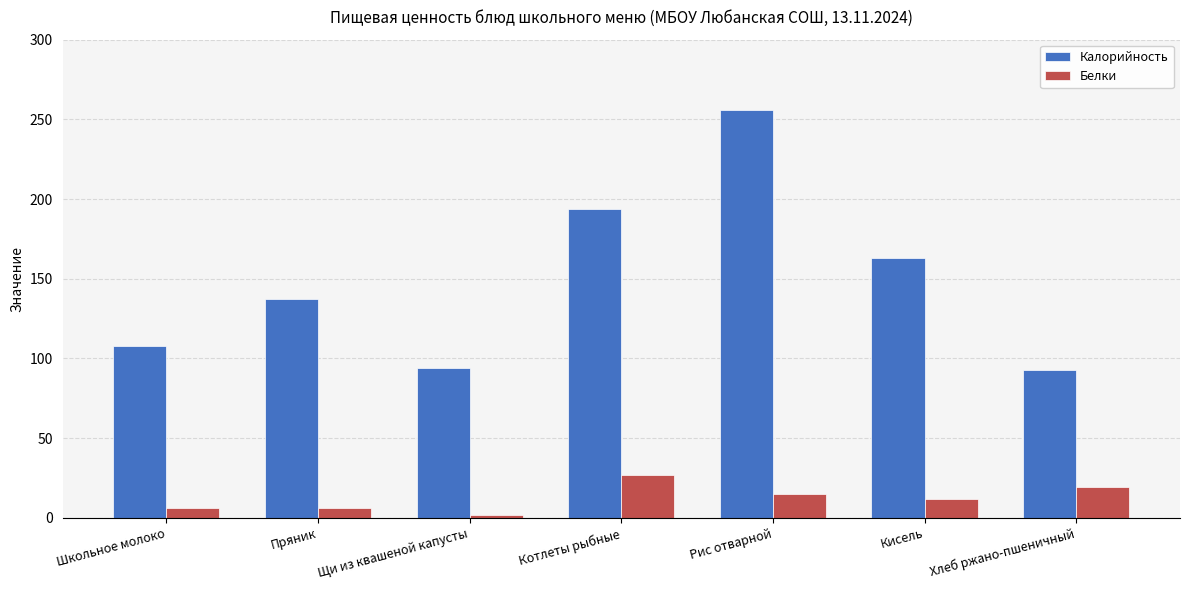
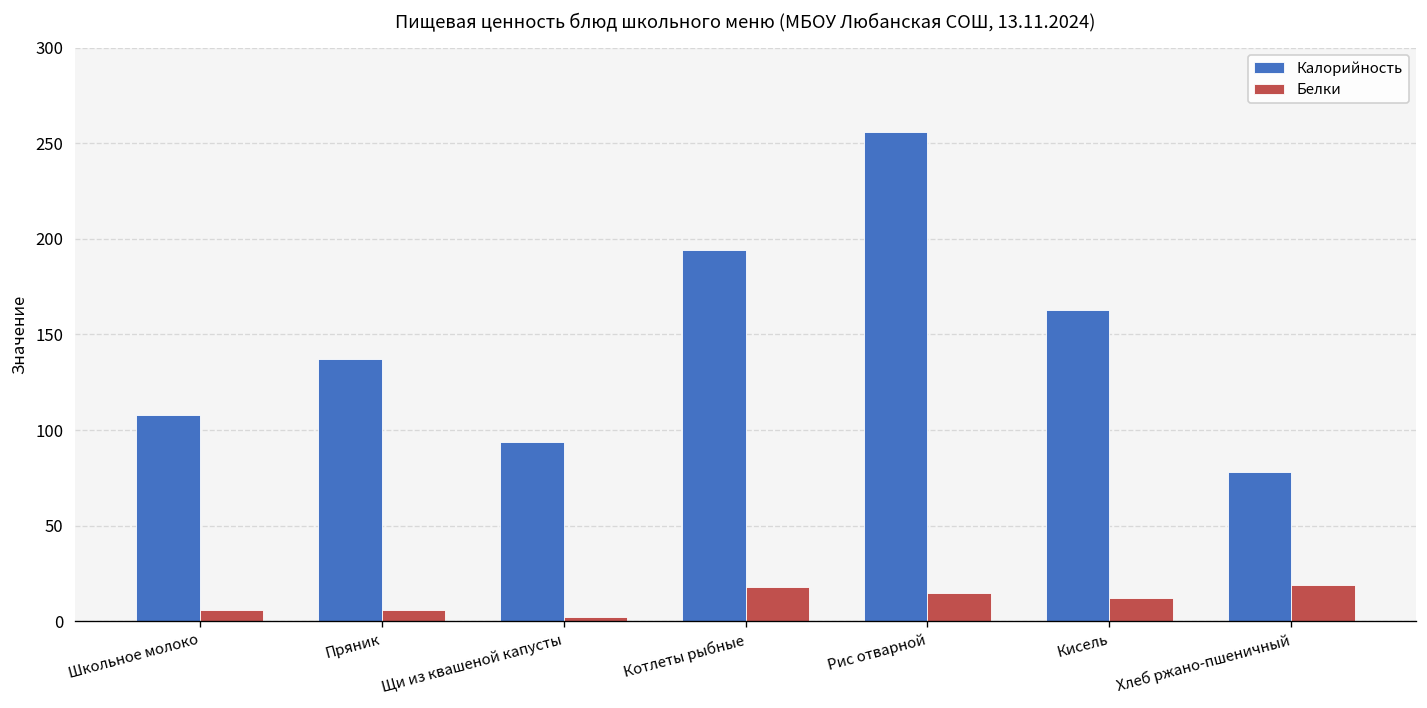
  {
    "Калорийность": {
      "Школьное молоко": 108,
      "Пряник": 137,
      "Щи из квашеной капусты": 94,
      "Котлеты рыбные": 194,
      "Рис отварной": 256,
      "Кисель": 163,
-     "Хлеб ржано-пшеничный": 93
+     "Хлеб ржано-пшеничный": 78
    },
    "Белки": {
      "Школьное молоко": 6,
      "Пряник": 6,
      "Щи из квашеной капусты": 2,
-     "Котлеты рыбные": 27,
+     "Котлеты рыбные": 18,
      "Рис отварной": 15,
      "Кисель": 12,
      "Хлеб ржано-пшеничный": 19
    }
  }
